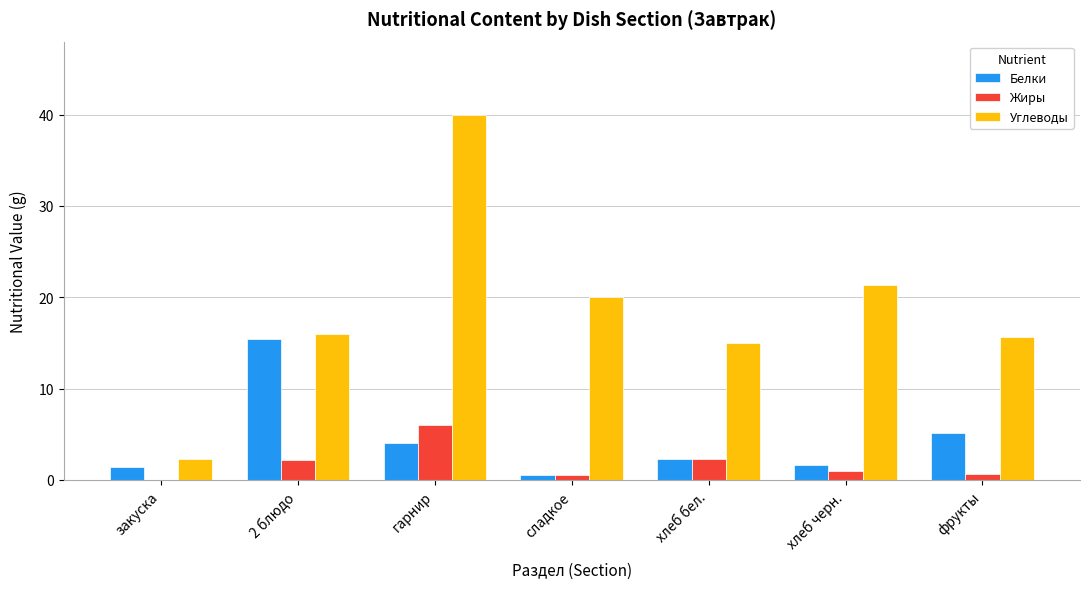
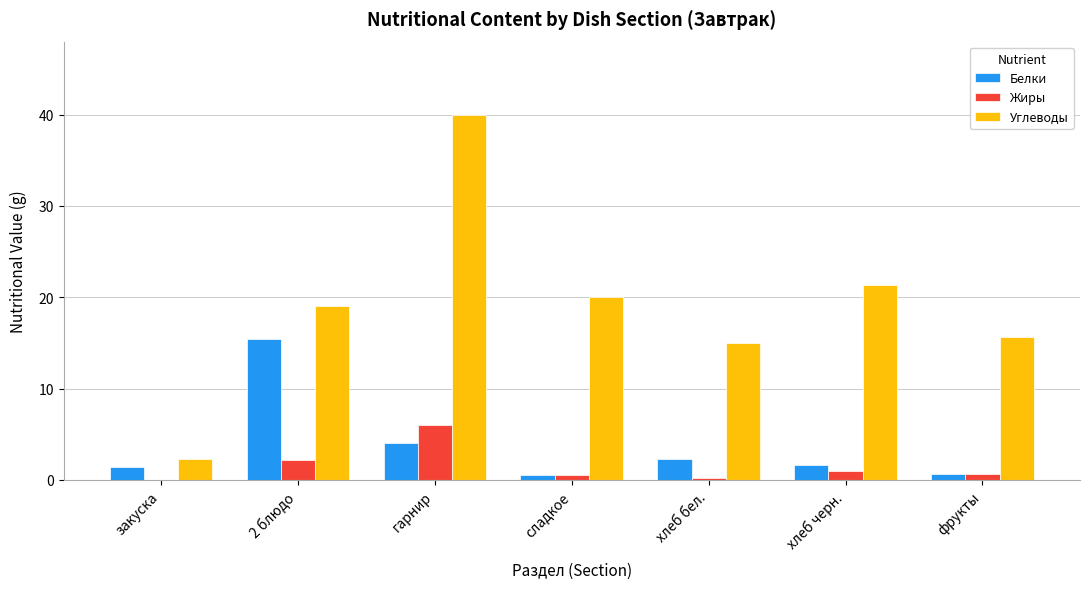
  {
    "Белки": {
      "закуска": 1,
      "2 блюдо": 15,
      "гарнир": 4,
      "сладкое": 1,
      "хлеб бел.": 2,
      "хлеб черн.": 2,
-     "фрукты": 5
+     "фрукты": 1
    },
    "Жиры": {
      "закуска": 0,
      "2 блюдо": 2,
      "гарнир": 6,
      "сладкое": 1,
-     "хлеб бел.": 2,
+     "хлеб бел.": 0,
      "хлеб черн.": 1,
      "фрукты": 1
    },
    "Углеводы": {
      "закуска": 2,
-     "2 блюдо": 16,
+     "2 блюдо": 19,
      "гарнир": 40,
      "сладкое": 20,
      "хлеб бел.": 15,
      "хлеб черн.": 21,
      "фрукты": 16
    }
  }
